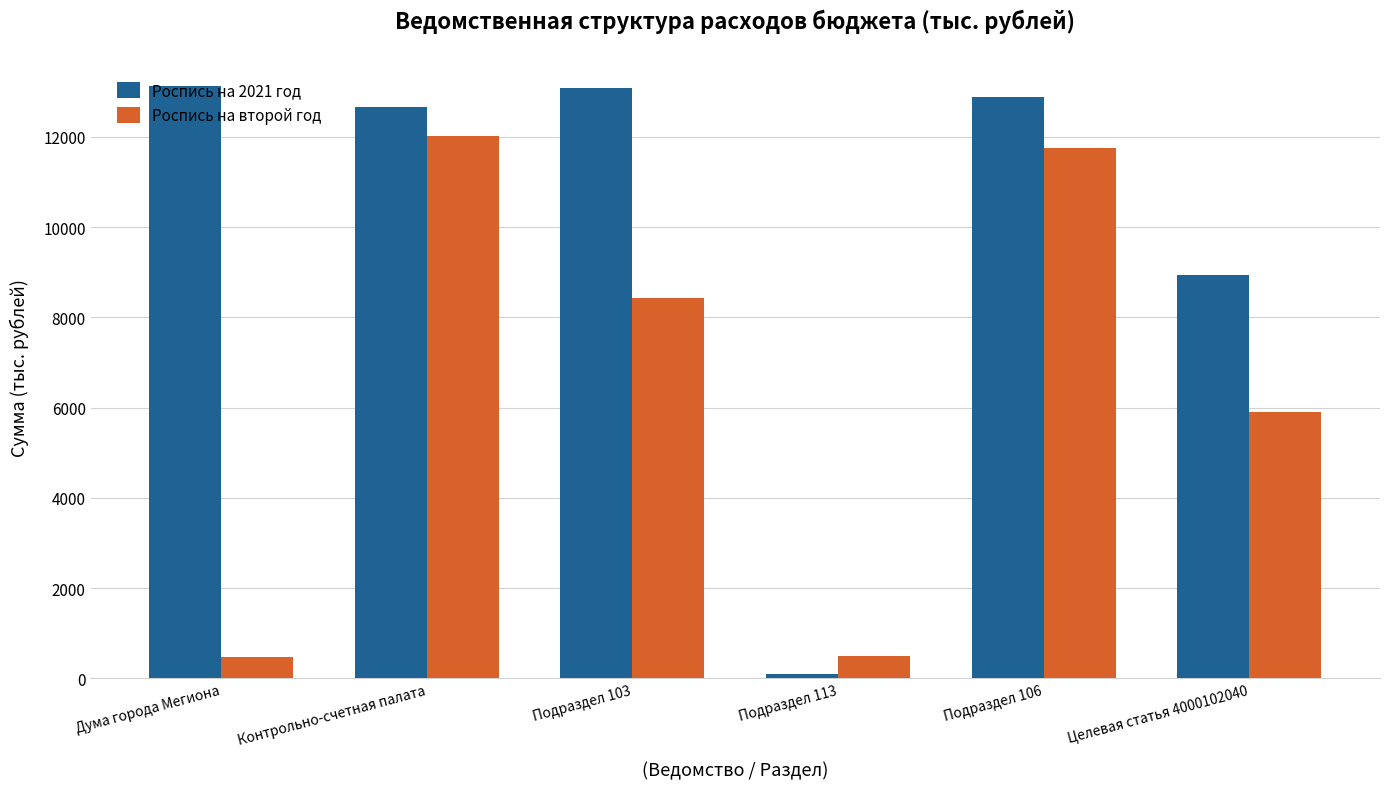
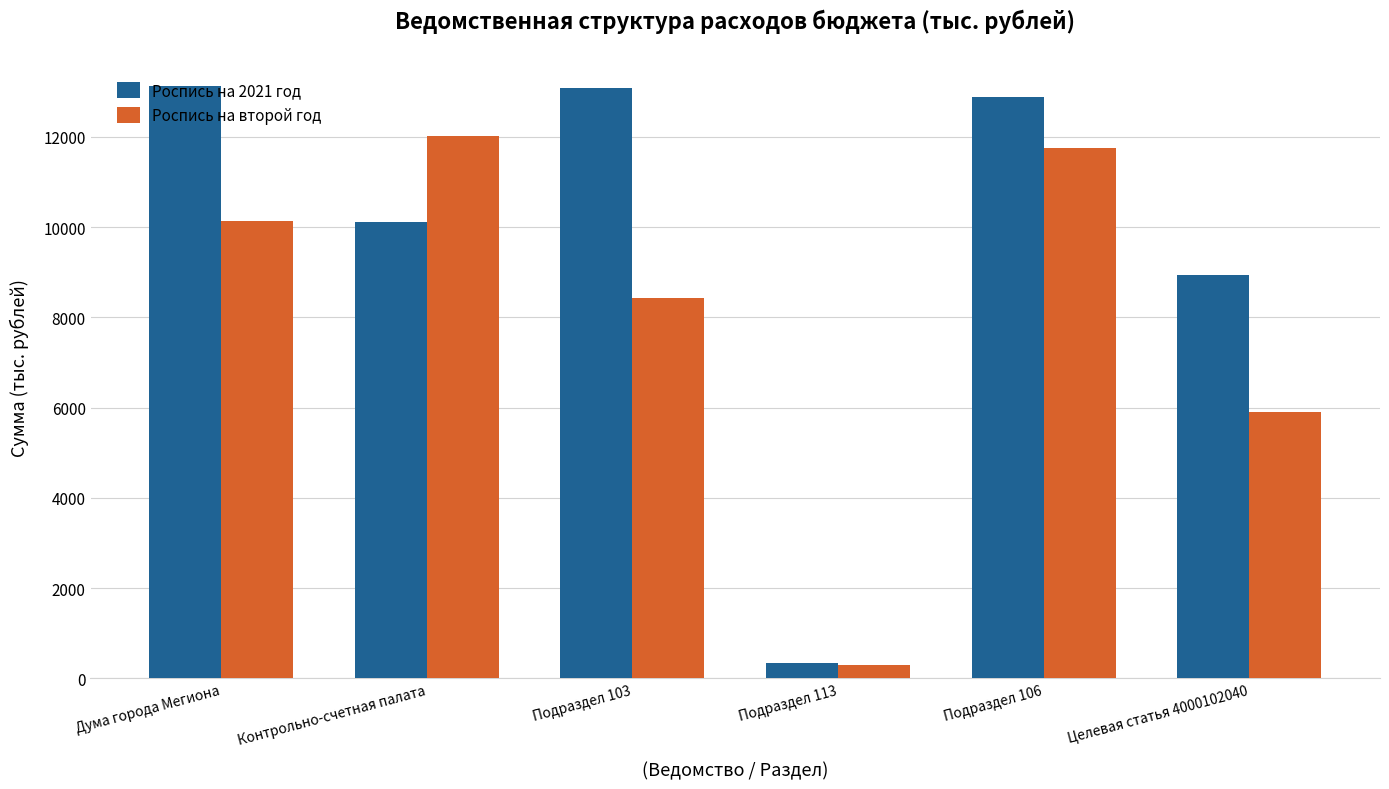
  {
    "Роспись на 2021 год": {
      "Дума города Мегиона": 13100,
-     "Контрольно-счетная палата": 12700,
+     "Контрольно-счетная палата": 10100,
      "Подраздел 103": 13100,
-     "Подраздел 113": 100,
+     "Подраздел 113": 300,
      "Подраздел 106": 12900,
      "Целевая статья 4000102040": 8900
    },
    "Роспись на второй год": {
-     "Дума города Мегиона": 500,
+     "Дума города Мегиона": 10100,
      "Контрольно-счетная палата": 12000,
      "Подраздел 103": 8400,
-     "Подраздел 113": 500,
+     "Подраздел 113": 300,
      "Подраздел 106": 11800,
      "Целевая статья 4000102040": 5900
    }
  }
